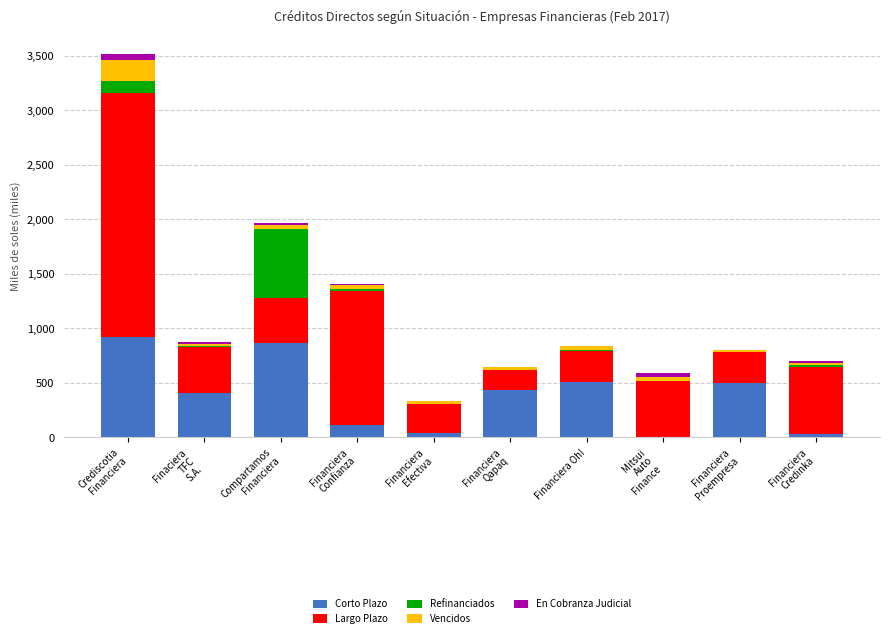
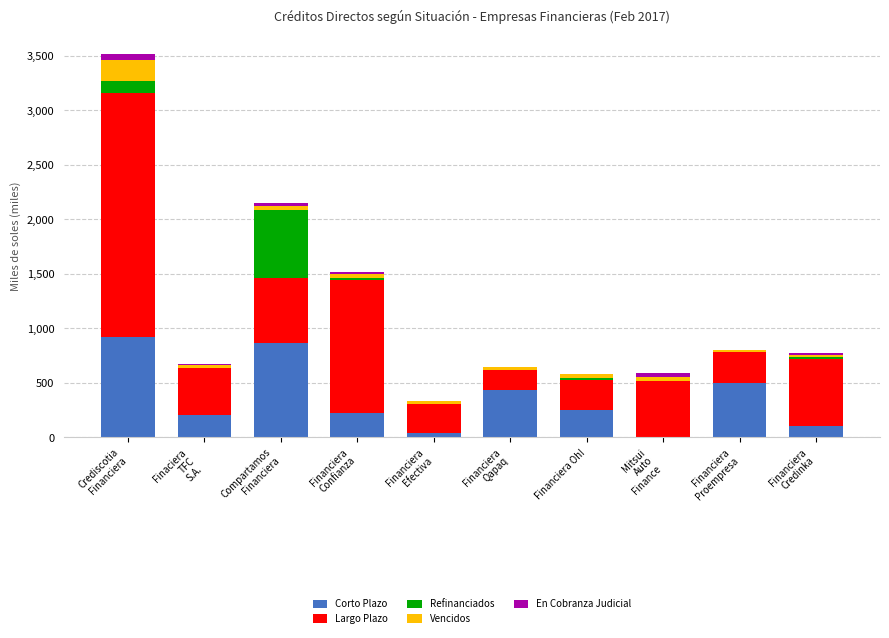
  {
    "Corto Plazo": {
      "Crediscotia Financiera": "930",
-     "Finaciera TFC S.A.": "400",
+     "Finaciera TFC S.A.": "210",
      "Compartamos Financiera": "860",
-     "Financiera Confianza": "120",
+     "Financiera Confianza": "220",
      "Financiera Efectiva": "40",
      "Financiera Qapaq": "440",
-     "Financiera Oh!": "510",
+     "Financiera Oh!": "250",
      "Mitsui Auto Finance": "0",
      "Financiera Proempresa": "500",
-     "Financiera Credinka": "30"
+     "Financiera Credinka": "110"
    },
    "Largo Plazo": {
      "Crediscotia Financiera": "2,240",
      "Finaciera TFC S.A.": "430",
-     "Compartamos Financiera": "420",
+     "Compartamos Financiera": "600",
      "Financiera Confianza": "1,220",
      "Financiera Efectiva": "270",
      "Financiera Qapaq": "180",
      "Financiera Oh!": "280",
      "Mitsui Auto Finance": "520",
      "Financiera Proempresa": "280",
      "Financiera Credinka": "610"
    },
    "Refinanciados": {
      "Crediscotia Financiera": "110",
      "Compartamos Financiera": "630",
      "Financiera Efectiva": "0"
    },
    "Vencidos": {
      "Crediscotia Financiera": "190",
      "Compartamos Financiera": "40",
      "Financiera Confianza": "40",
      "Financiera Efectiva": "20",
      "Financiera Oh!": "40",
      "Mitsui Auto Finance": "30",
      "Financiera Credinka": "30"
    },
    "En Cobranza Judicial": {
      "Crediscotia Financiera": "50",
      "Financiera Oh!": "0",
      "Mitsui Auto Finance": "30"
    }
  }
